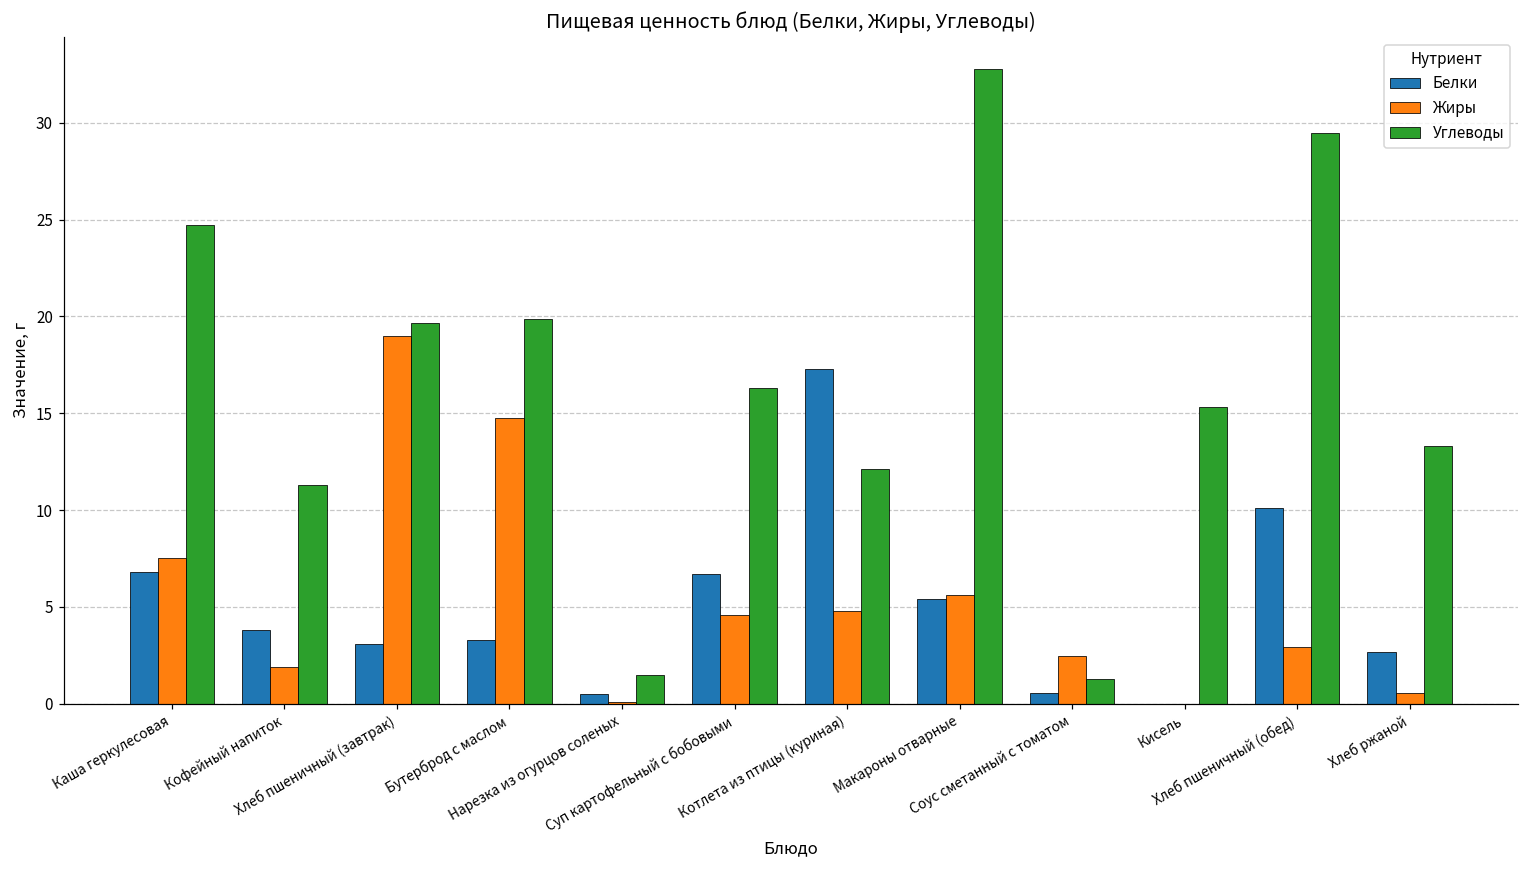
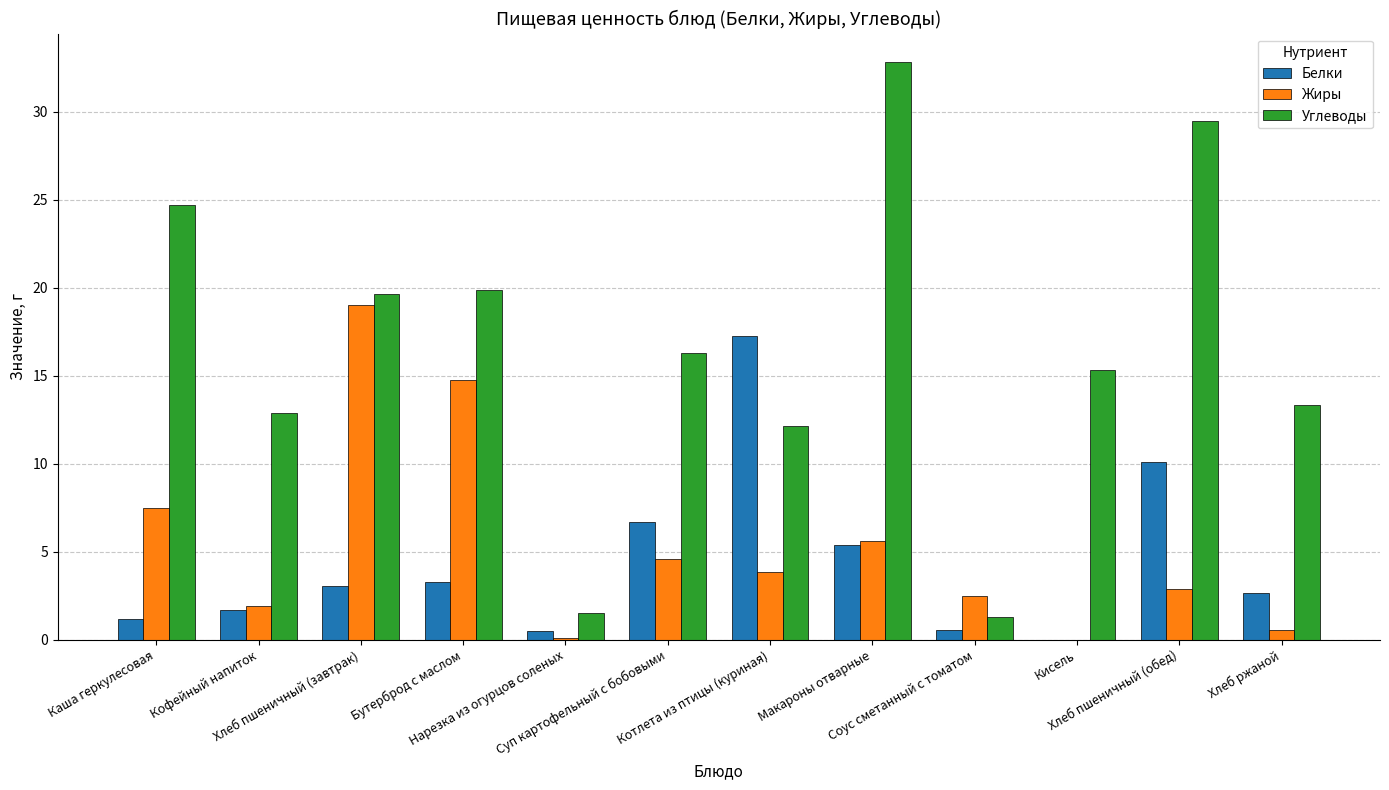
  {
    "Белки": {
-     "Каша геркулесовая": 6.8,
-     "Кофейный напиток": 3.8,
+     "Каша геркулесовая": 1.2,
+     "Кофейный напиток": 1.7,
      "Хлеб пшеничный (завтрак)": 3.1,
      "Бутерброд с маслом": 3.3,
      "Нарезка из огурцов соленых": 0.5,
      "Суп картофельный с бобовыми": 6.7,
      "Котлета из птицы (куриная)": 17.3,
      "Макароны отварные": 5.4,
      "Соус сметанный с томатом": 0.6,
      "Кисель": 0.0,
      "Хлеб пшеничный (обед)": 10.1,
      "Хлеб ржаной": 2.7
    },
    "Жиры": {
      "Каша геркулесовая": 7.5,
      "Кофейный напиток": 1.9,
      "Хлеб пшеничный (завтрак)": 19.0,
      "Бутерброд с маслом": 14.7,
      "Суп картофельный с бобовыми": 4.6,
-     "Котлета из птицы (куриная)": 4.8,
+     "Котлета из птицы (куриная)": 3.8,
      "Макароны отварные": 5.6,
      "Соус сметанный с томатом": 2.5,
      "Кисель": 0.0,
      "Хлеб пшеничный (обед)": 2.9,
      "Хлеб ржаной": 0.5
    },
    "Углеводы": {
      "Каша геркулесовая": 24.7,
-     "Кофейный напиток": 11.3,
+     "Кофейный напиток": 12.9,
      "Хлеб пшеничный (завтрак)": 19.7,
      "Бутерброд с маслом": 19.9,
      "Нарезка из огурцов соленых": 1.5,
      "Суп картофельный с бобовыми": 16.3,
      "Котлета из птицы (куриная)": 12.1,
      "Макароны отварные": 32.8,
      "Соус сметанный с томатом": 1.3,
      "Кисель": 15.3,
      "Хлеб пшеничный (обед)": 29.5,
      "Хлеб ржаной": 13.3
    }
  }
